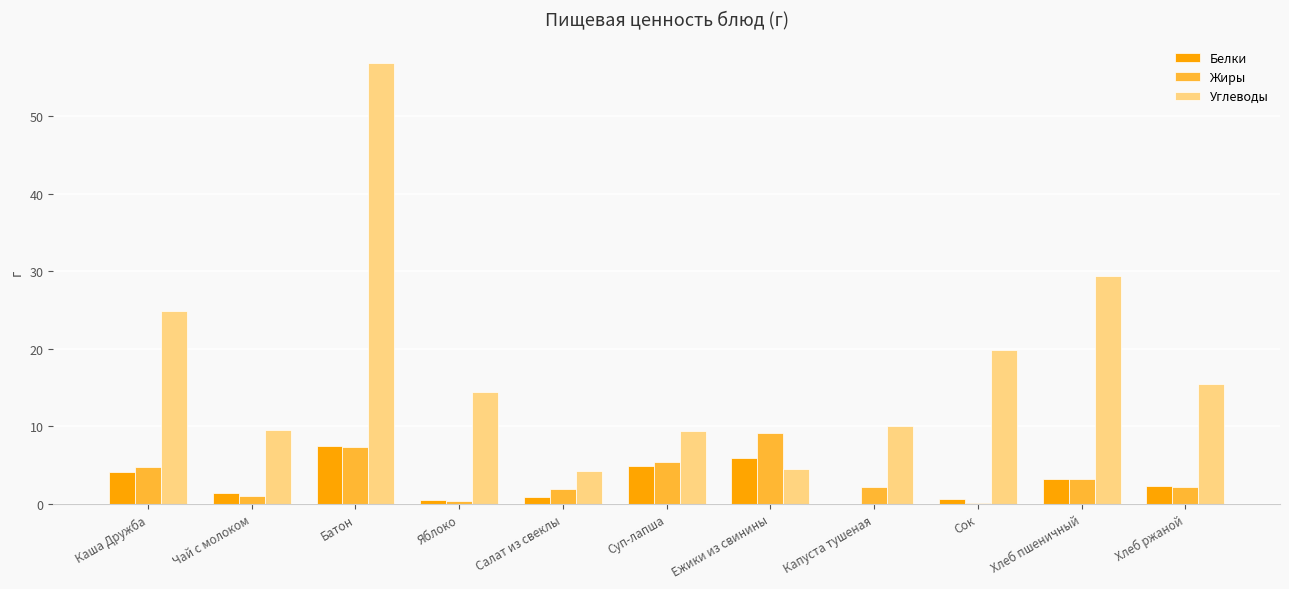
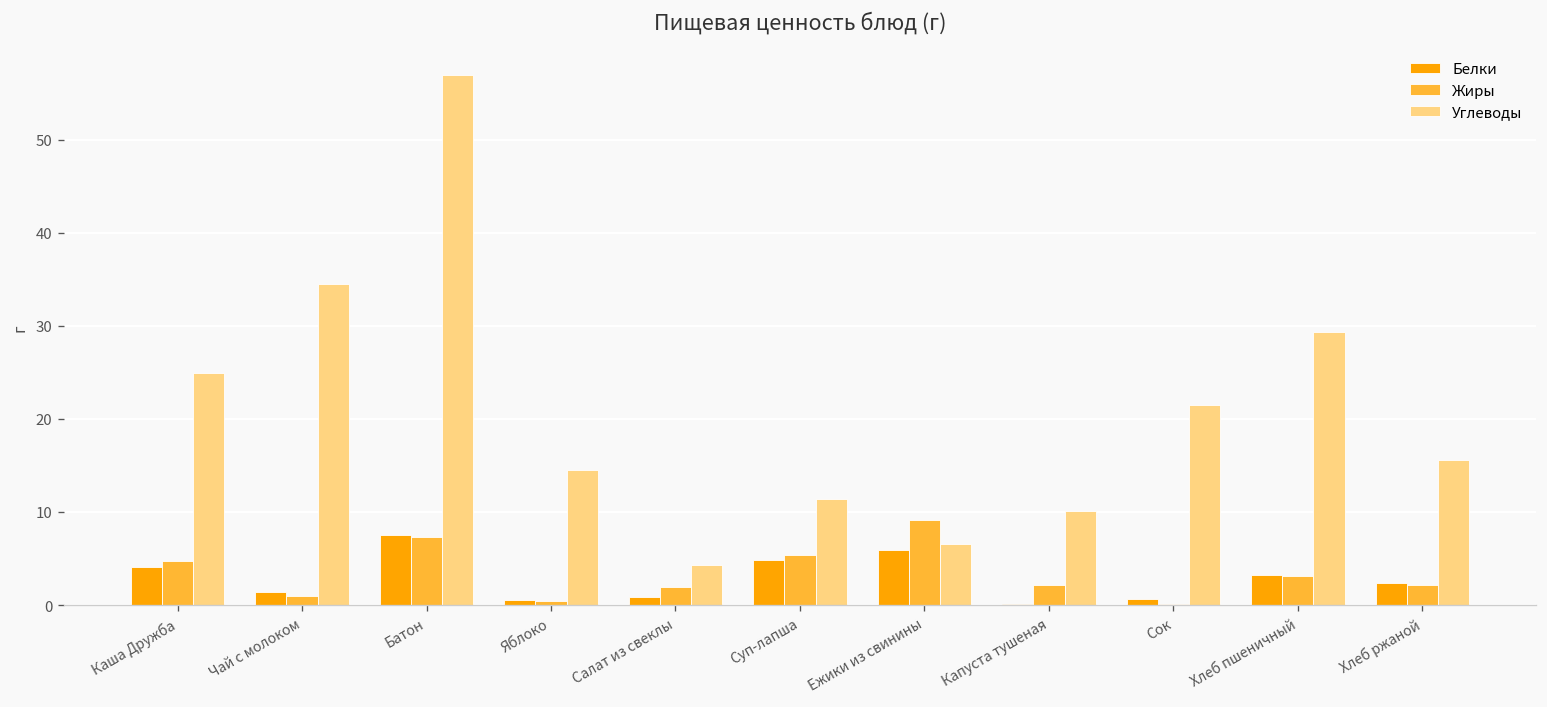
  {
    "Углеводы": {
      "Каша Дружба": 25,
-     "Чай с молоком": 10,
+     "Чай с молоком": 35,
      "Батон": 57,
      "Яблоко": 15,
      "Салат из свеклы": 4,
-     "Суп-лапша": 9,
-     "Ежики из свинины": 5,
+     "Суп-лапша": 11,
+     "Ежики из свинины": 7,
      "Капуста тушеная": 10,
-     "Сок": 20,
+     "Сок": 22,
      "Хлеб пшеничный": 29,
      "Хлеб ржаной": 16
    }
  }
